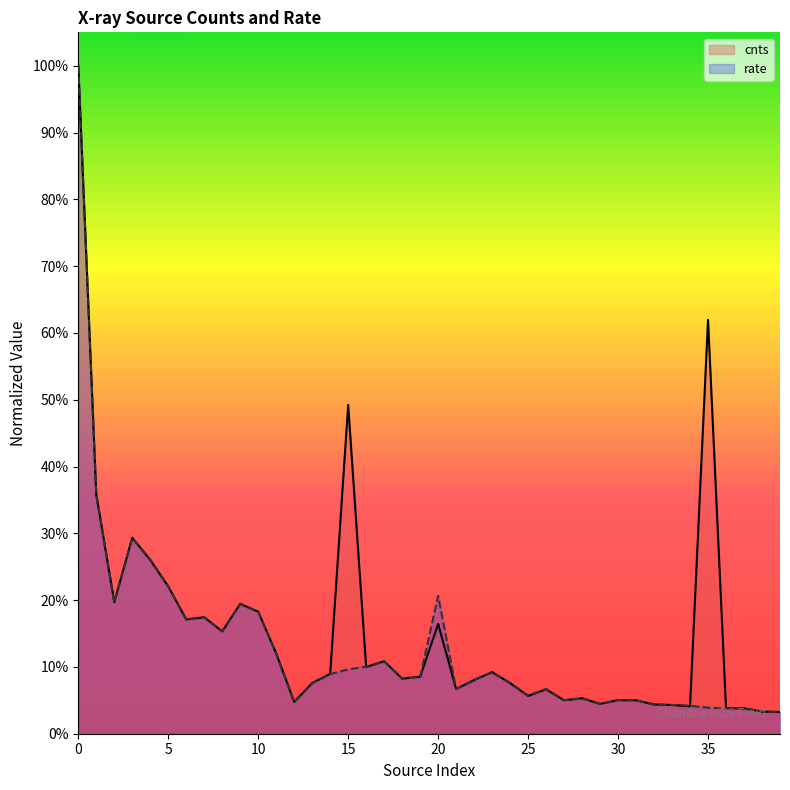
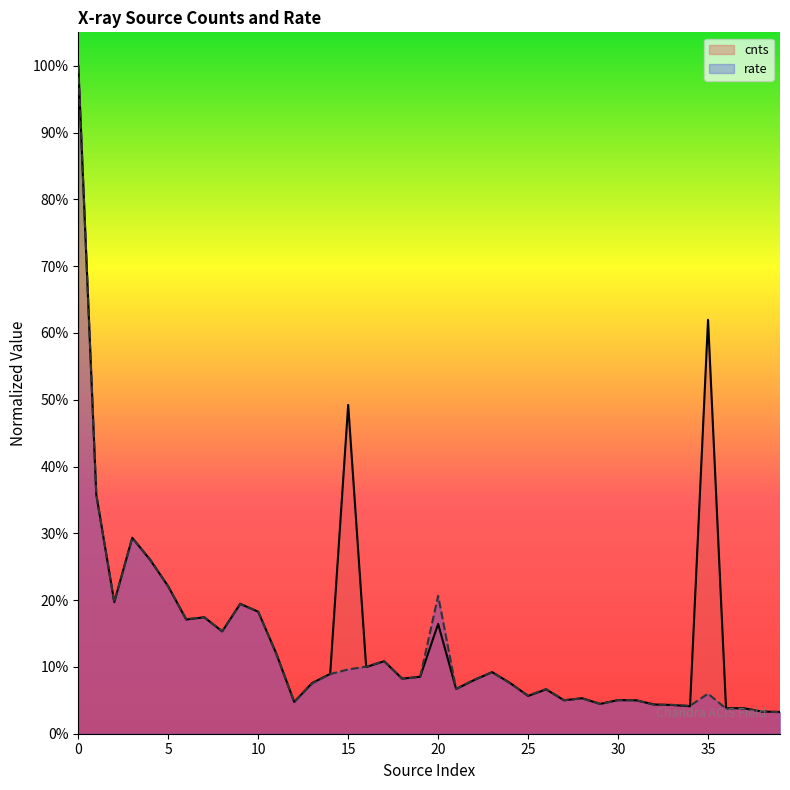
  {
    "cnts": {
      "15": "49%",
      "20": "16%",
      "35": "62%"
    },
    "rate": {
      "15": "10%",
      "20": "21%",
-     "35": "4%"
+     "35": "6%"
    }
  }
